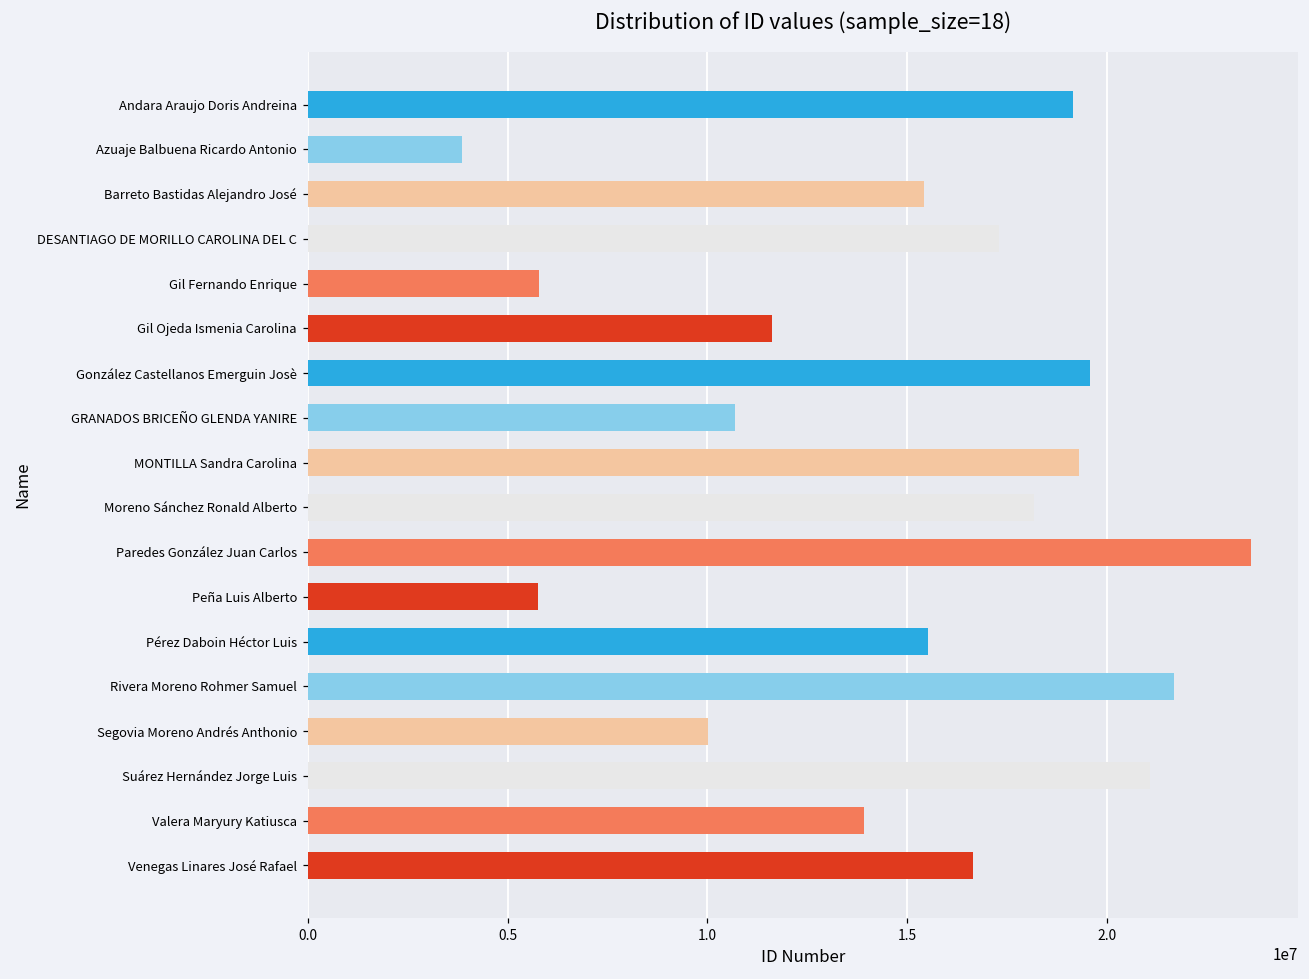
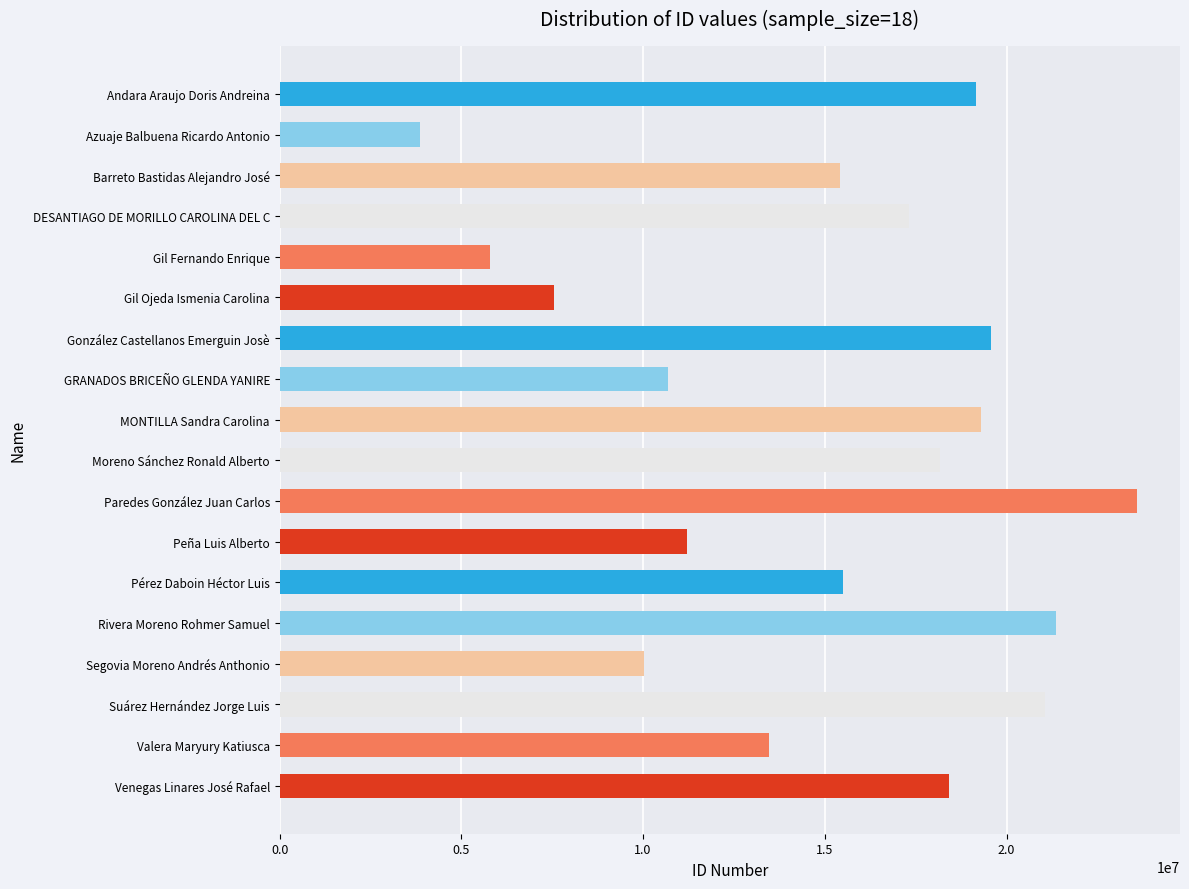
  {
    "Andara Araujo Doris Andreina": 19100000,
    "Azuaje Balbuena Ricardo Antonio": 3900000,
    "Barreto Bastidas Alejandro José": 15400000,
    "DESANTIAGO DE MORILLO CAROLINA DEL C": 17300000,
    "Gil Fernando Enrique": 5800000,
-   "Gil Ojeda Ismenia Carolina": 11600000,
+   "Gil Ojeda Ismenia Carolina": 7600000,
    "González Castellanos Emerguin Josè": 19600000,
    "GRANADOS BRICEÑO GLENDA YANIRE": 10700000,
    "MONTILLA Sandra Carolina": 19300000,
    "Moreno Sánchez Ronald Alberto": 18200000,
    "Paredes González Juan Carlos": 23600000,
-   "Peña Luis Alberto": 5800000,
+   "Peña Luis Alberto": 11200000,
    "Pérez Daboin Héctor Luis": 15500000,
-   "Rivera Moreno Rohmer Samuel": 21700000,
+   "Rivera Moreno Rohmer Samuel": 21400000,
    "Segovia Moreno Andrés Anthonio": 10000000,
    "Suárez Hernández Jorge Luis": 21100000,
-   "Valera Maryury Katiusca": 13900000,
-   "Venegas Linares José Rafael": 16700000
+   "Valera Maryury Katiusca": 13500000,
+   "Venegas Linares José Rafael": 18400000
  }
